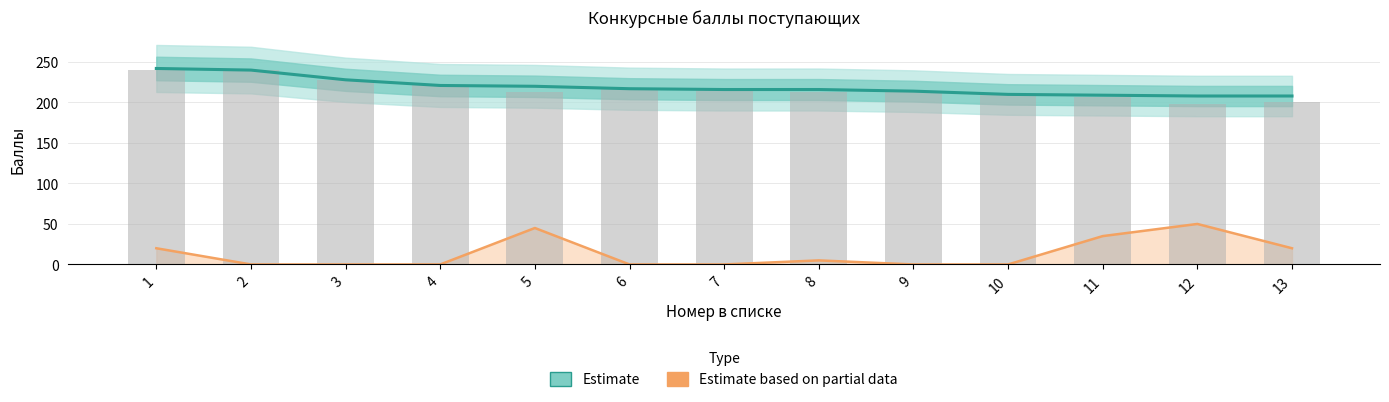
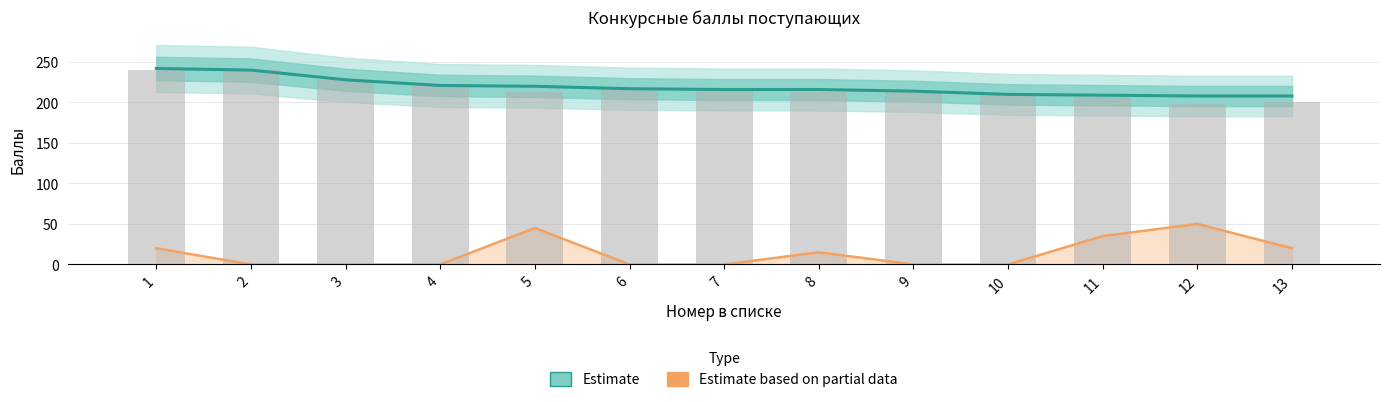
  {
    "Estimate based on partial data": {
      "1": 20,
      "2": 0,
      "3": 0,
      "4": 0,
      "5": 50,
      "6": 0,
      "7": 0,
-     "8": 10,
+     "8": 20,
      "9": 0,
      "10": 0,
      "11": 40,
      "12": 50,
      "13": 20
    }
  }
